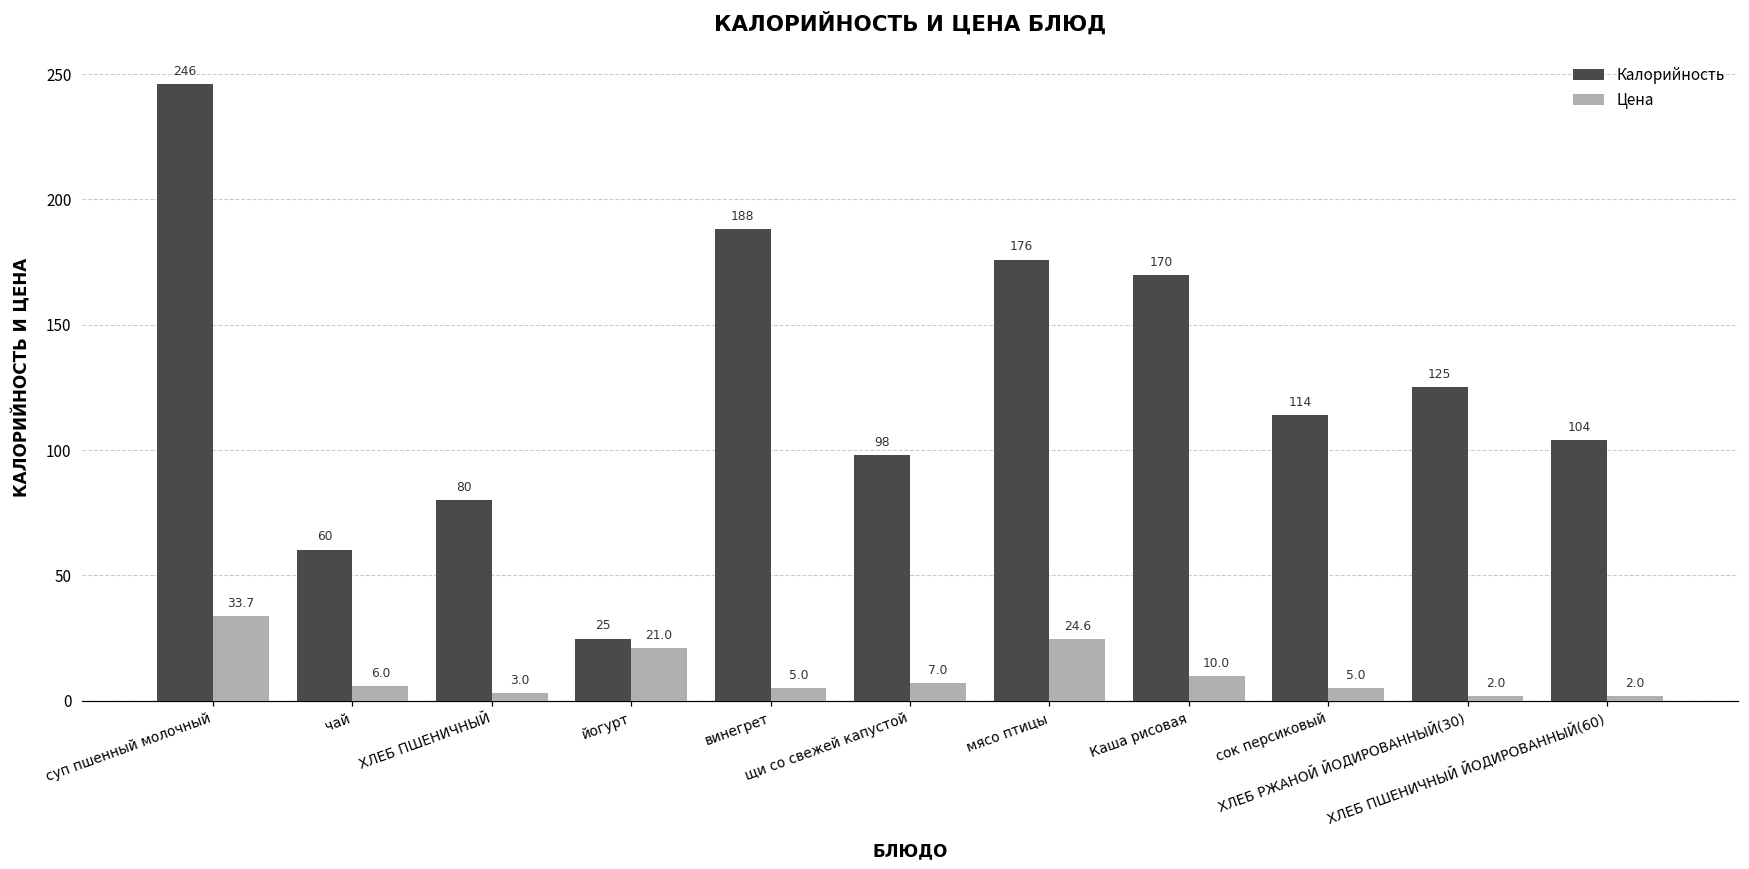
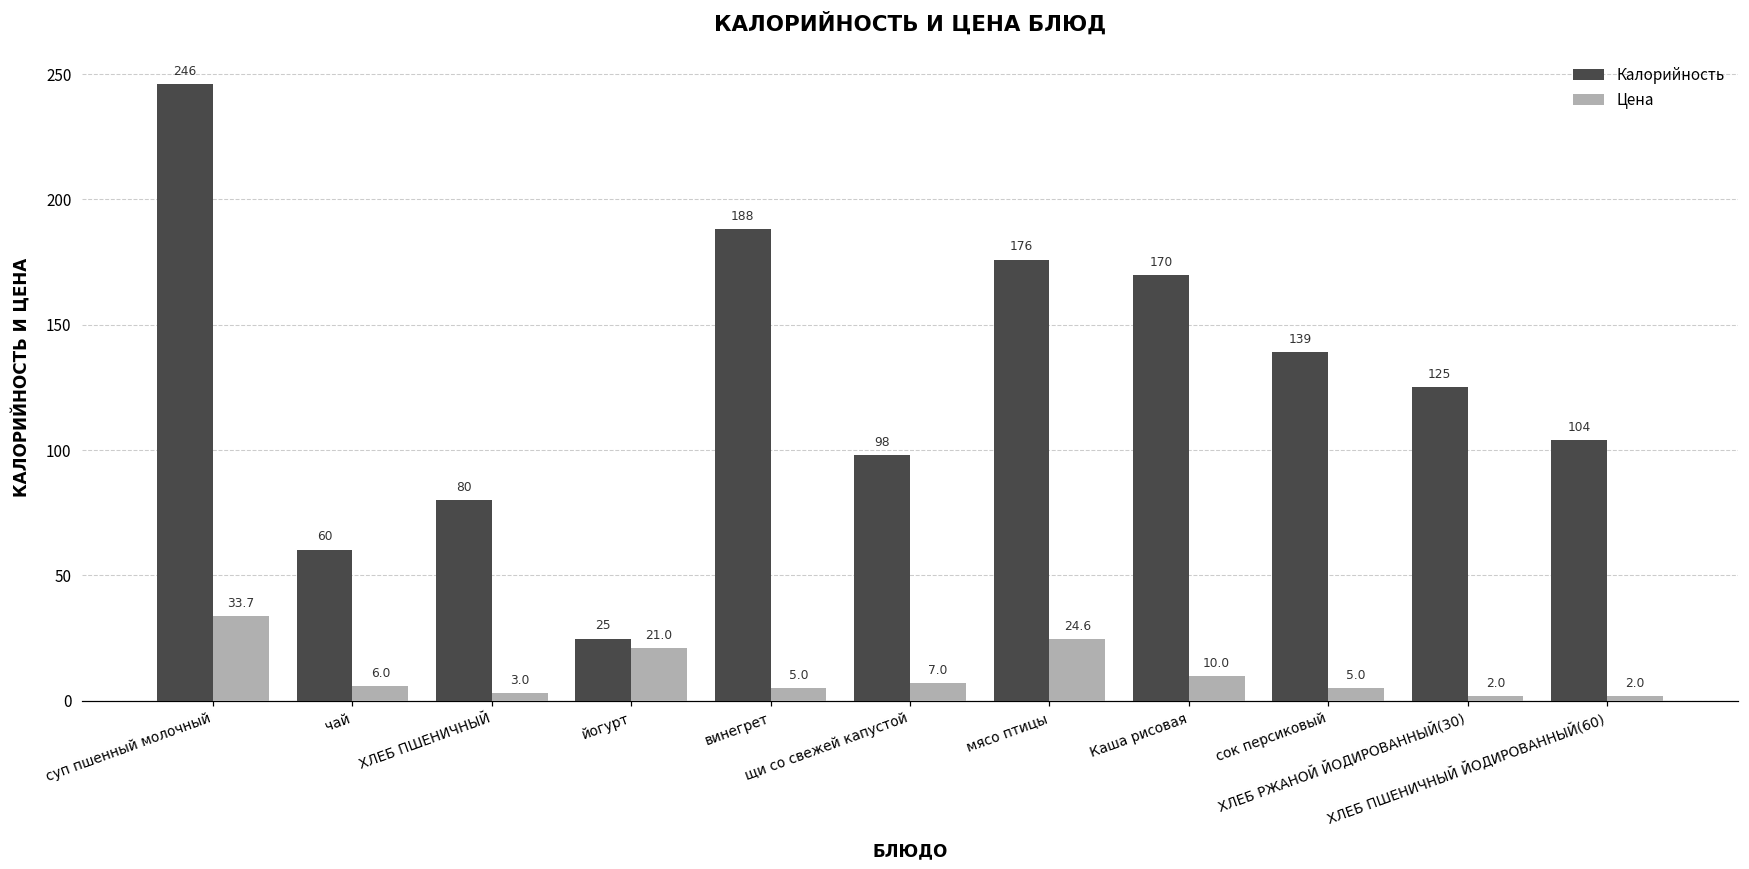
  {
    "Калорийность": {
      "суп пшенный молочный": 246,
      "чай": 60,
      "ХЛЕБ ПШЕНИЧНЫЙ": 80,
      "йогурт": 25,
      "винегрет": 188,
      "щи со свежей капустой": 98,
      "мясо птицы": 176,
      "Каша рисовая": 170,
-     "сок персиковый": 114,
+     "сок персиковый": 139,
      "ХЛЕБ РЖАНОЙ ЙОДИРОВАННЫЙ(30)": 125,
      "ХЛЕБ ПШЕНИЧНЫЙ ЙОДИРОВАННЫЙ(60)": 104
    },
    "Цена": {
      "суп пшенный молочный": 33.7,
      "чай": 6.0,
      "ХЛЕБ ПШЕНИЧНЫЙ": 3.0,
      "йогурт": 21.0,
      "винегрет": 5.0,
      "щи со свежей капустой": 7.0,
      "мясо птицы": 24.6,
      "Каша рисовая": 10.0,
      "сок персиковый": 5.0,
      "ХЛЕБ РЖАНОЙ ЙОДИРОВАННЫЙ(30)": 2.0,
      "ХЛЕБ ПШЕНИЧНЫЙ ЙОДИРОВАННЫЙ(60)": 2.0
    }
  }
